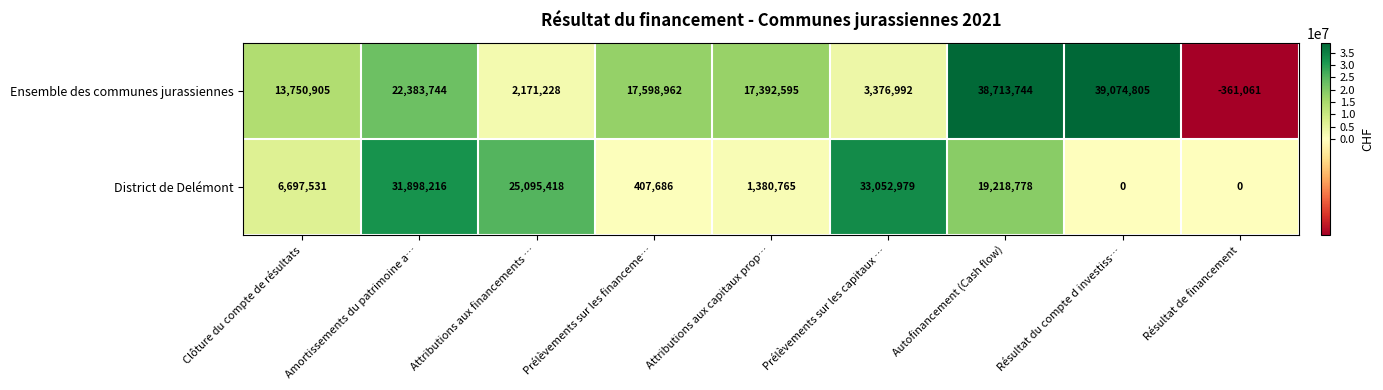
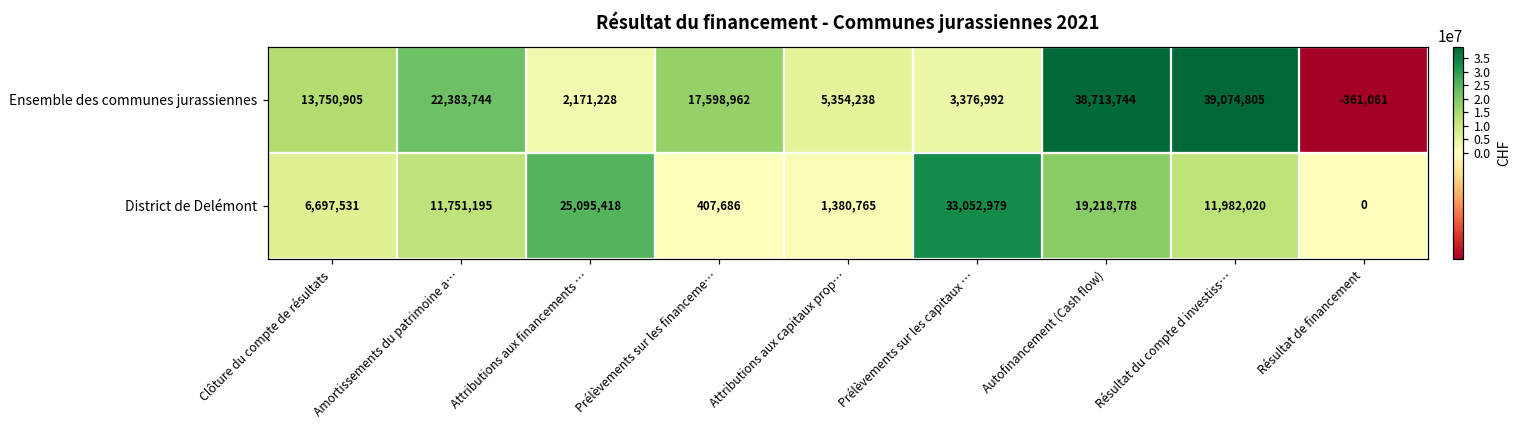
  {
    "Ensemble des communes jurassiennes": {
      "Clôture du compte de résultats": "13,750,905",
      "Amortissements du patrimoine a…": "22,383,744",
      "Attributions aux financements …": "2,171,228",
      "Prélèvements sur les financeme…": "17,598,962",
-     "Attributions aux capitaux prop…": "17,392,595",
+     "Attributions aux capitaux prop…": "5,354,238",
      "Prélèvements sur les capitaux …": "3,376,992",
      "Autofinancement (Cash flow)": "38,713,744",
      "Résultat du compte d investiss…": "39,074,805",
      "Résultat de financement": "-361,061"
    },
    "District de Delémont": {
      "Clôture du compte de résultats": "6,697,531",
-     "Amortissements du patrimoine a…": "31,898,216",
+     "Amortissements du patrimoine a…": "11,751,195",
      "Attributions aux financements …": "25,095,418",
      "Prélèvements sur les financeme…": "407,686",
      "Attributions aux capitaux prop…": "1,380,765",
      "Prélèvements sur les capitaux …": "33,052,979",
      "Autofinancement (Cash flow)": "19,218,778",
-     "Résultat du compte d investiss…": "0",
+     "Résultat du compte d investiss…": "11,982,020",
      "Résultat de financement": "0"
    }
  }
